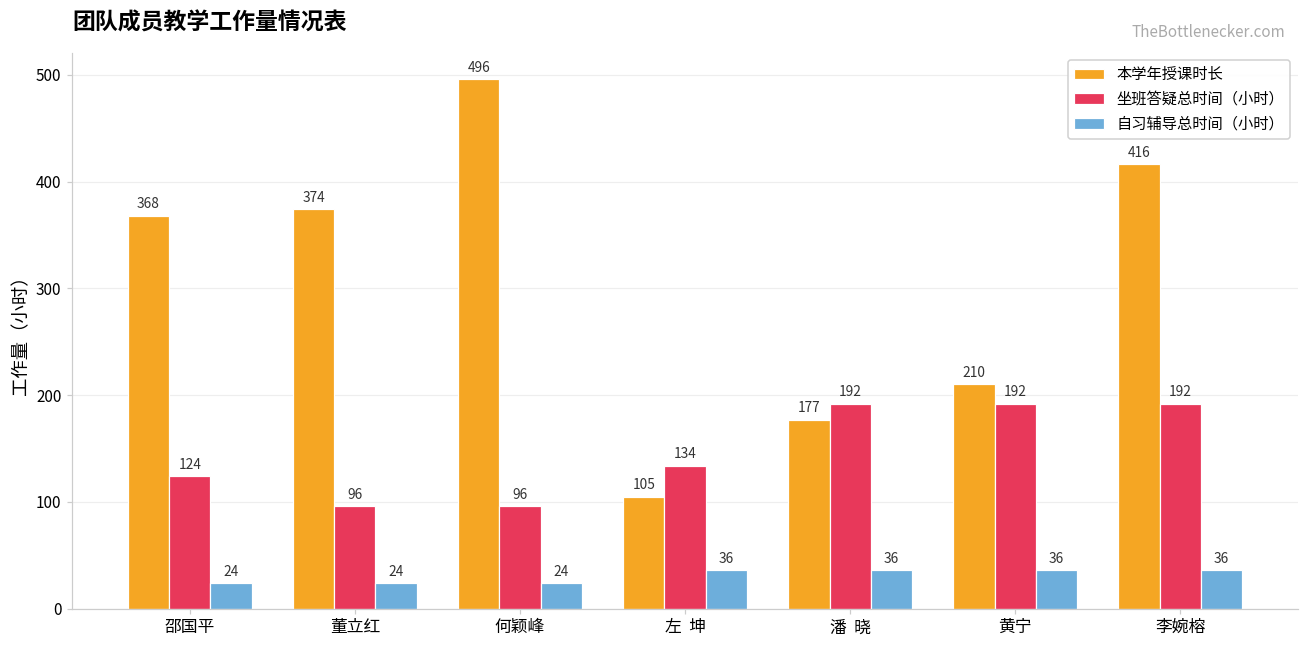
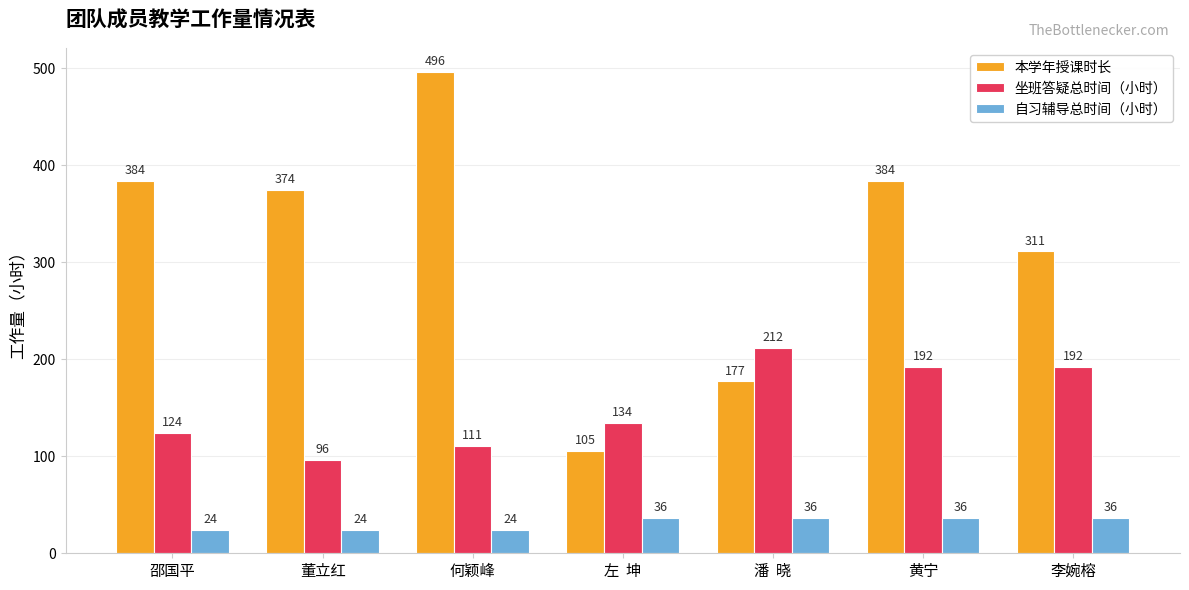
  {
    "本学年授课时长": {
-     "邵国平": 368,
+     "邵国平": 384,
      "董立红": 374,
      "何颖峰": 496,
      "左 坤": 105,
      "潘 晓": 177,
-     "黄宁": 210,
-     "李婉榕": 416
+     "黄宁": 384,
+     "李婉榕": 311
    },
    "坐班答疑总时间（小时）": {
      "邵国平": 124,
      "董立红": 96,
-     "何颖峰": 96,
+     "何颖峰": 111,
      "左 坤": 134,
-     "潘 晓": 192,
+     "潘 晓": 212,
      "黄宁": 192,
      "李婉榕": 192
    },
    "自习辅导总时间（小时）": {
      "邵国平": 24,
      "董立红": 24,
      "何颖峰": 24,
      "左 坤": 36,
      "潘 晓": 36,
      "黄宁": 36,
      "李婉榕": 36
    }
  }
